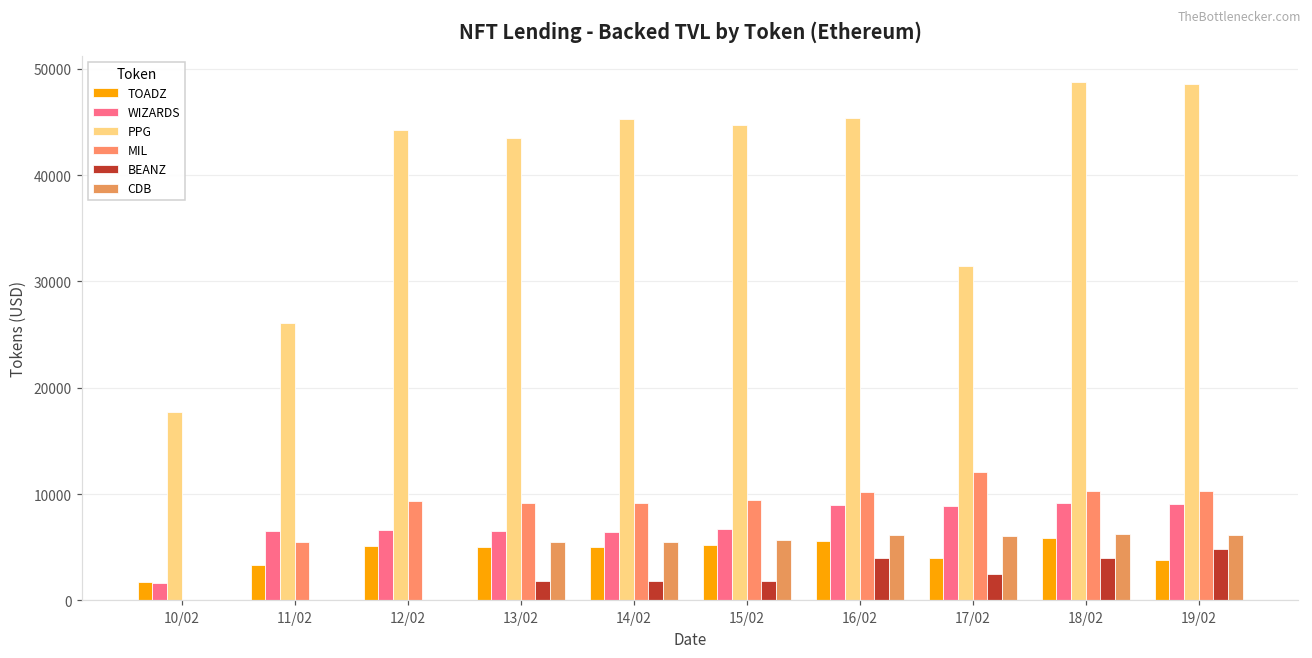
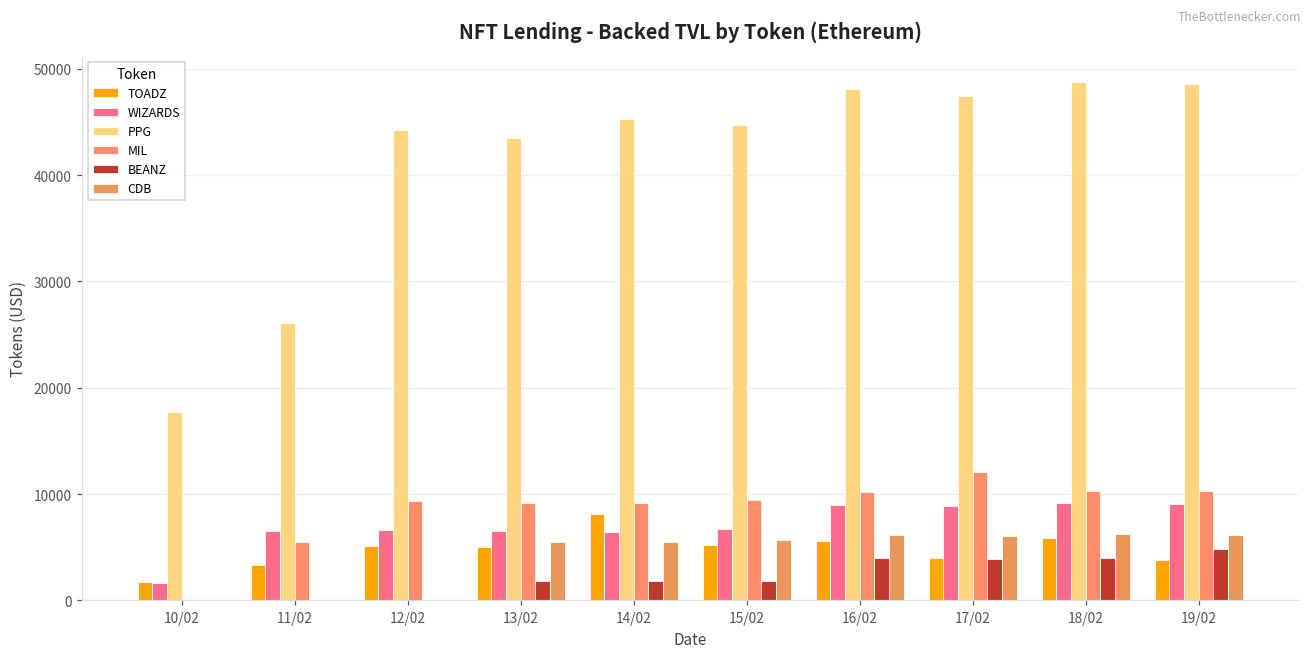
  {
    "TOADZ": {
      "10/02": 2000,
      "11/02": 3000,
      "12/02": 5000,
      "13/02": 5000,
-     "14/02": 5000,
+     "14/02": 8000,
      "15/02": 5000,
      "16/02": 6000,
      "17/02": 4000,
      "18/02": 6000,
      "19/02": 4000
    },
    "PPG": {
      "10/02": 18000,
      "11/02": 26000,
      "12/02": 44000,
      "13/02": 43000,
      "14/02": 45000,
      "15/02": 45000,
-     "16/02": 45000,
-     "17/02": 31000,
+     "16/02": 48000,
+     "17/02": 47000,
      "18/02": 49000,
      "19/02": 49000
    },
    "BEANZ": {
      "10/02": 0,
      "11/02": 0,
      "12/02": 0,
      "13/02": 2000,
      "14/02": 2000,
      "15/02": 2000,
      "16/02": 4000,
-     "17/02": 2000,
+     "17/02": 4000,
      "18/02": 4000,
      "19/02": 5000
    }
  }
